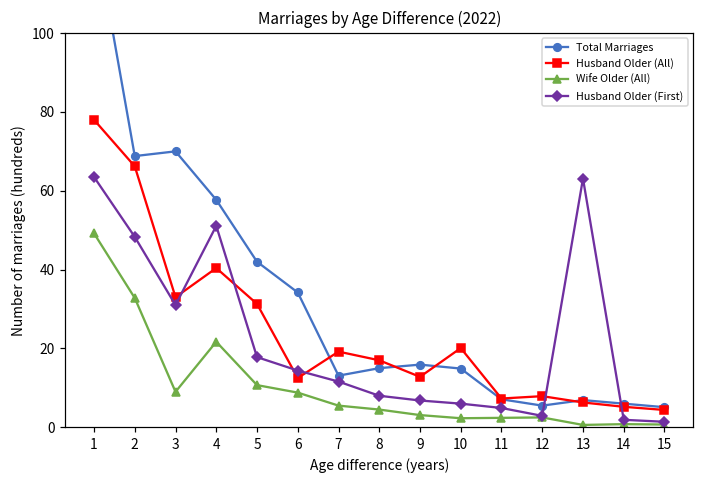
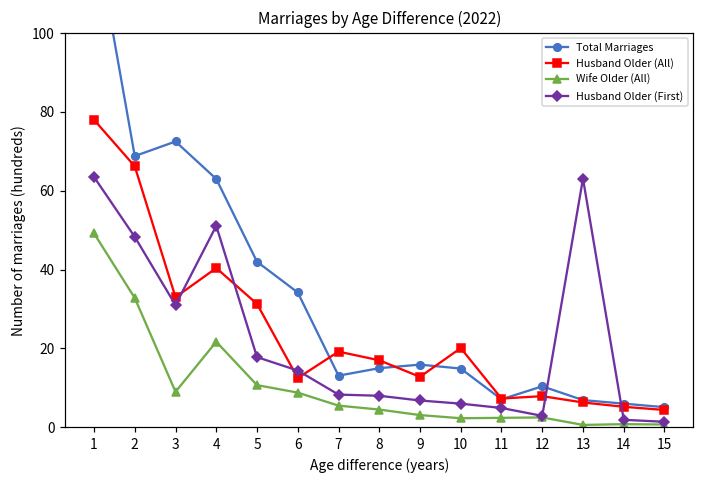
  {
    "Total Marriages": {
      "2": 69,
-     "3": 70,
-     "4": 58,
+     "3": 73,
+     "4": 63,
      "5": 42,
      "6": 34,
      "7": 13,
      "8": 15,
      "9": 16,
      "10": 15,
-     "12": 6,
+     "12": 10,
      "14": 6
    },
    "Husband Older (All)": {
      "1": 78,
      "2": 66,
      "3": 33,
      "4": 40,
      "5": 31,
      "6": 13,
      "7": 19,
      "8": 17,
      "9": 13,
      "10": 20,
      "12": 8,
      "14": 5
    },
    "Wife Older (All)": {
      "1": 49,
      "2": 33,
      "3": 9,
      "4": 22,
      "5": 11,
      "6": 9,
      "7": 6,
      "8": 5,
      "9": 3,
      "10": 2,
      "11": 2,
      "13": 1,
      "14": 1
    },
    "Husband Older (First)": {
      "1": 64,
      "2": 48,
      "3": 31,
      "4": 51,
      "5": 18,
      "6": 14,
-     "7": 12,
+     "7": 8,
      "8": 8,
      "9": 7,
      "10": 6,
      "11": 5,
      "13": 63,
      "14": 2
    }
  }
